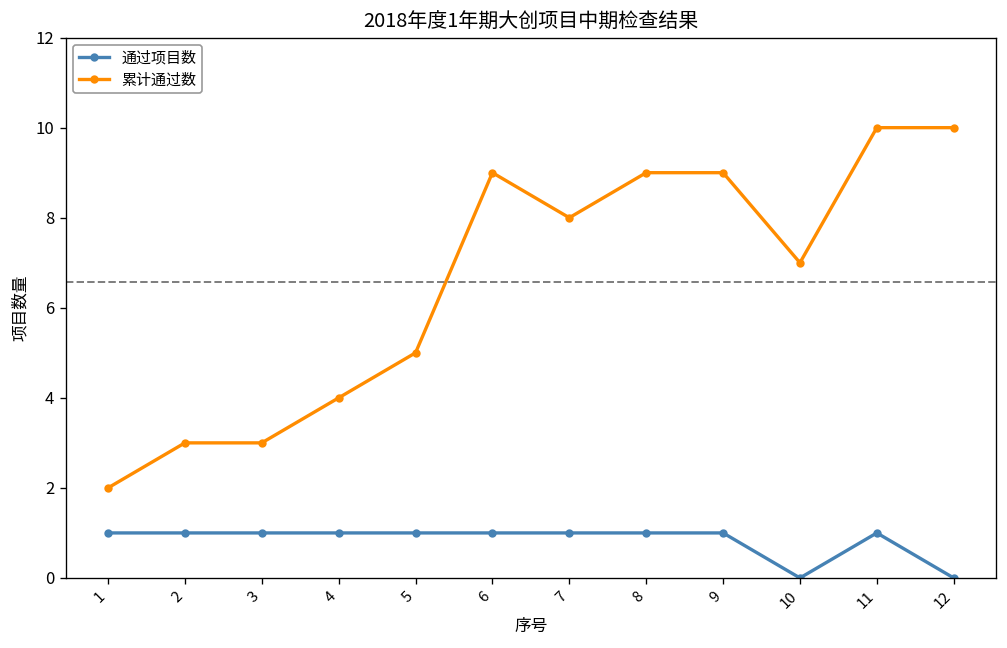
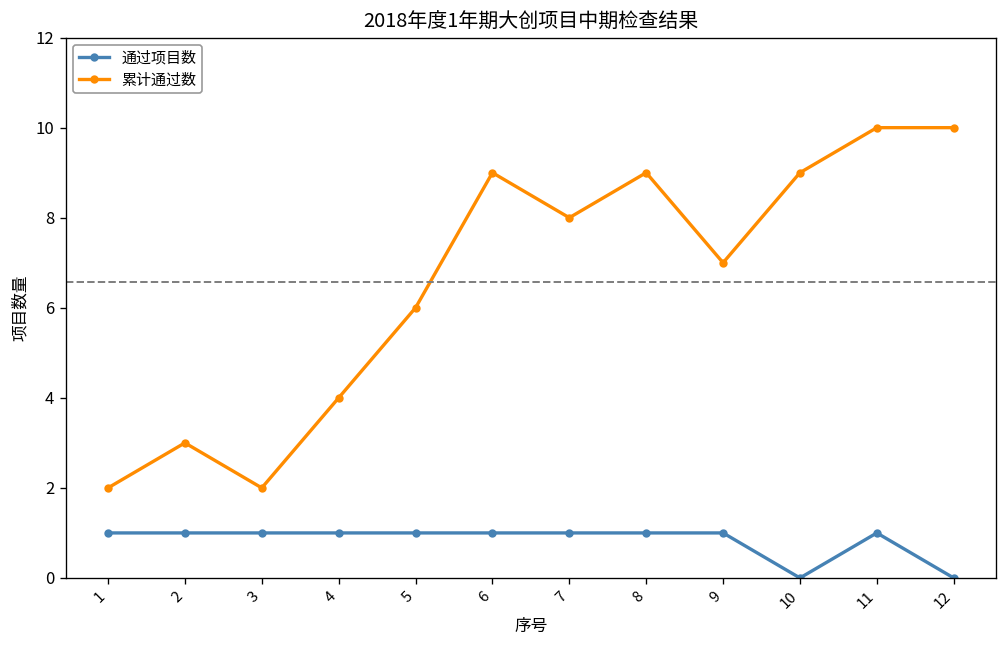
  {
    "通过项目数": {
      "1": 1,
      "2": 1,
      "3": 1,
      "4": 1,
      "5": 1,
      "6": 1,
      "7": 1,
      "8": 1,
      "9": 1,
      "10": 0,
      "11": 1,
      "12": 0
    },
    "累计通过数": {
      "1": 2,
      "2": 3,
-     "3": 3,
+     "3": 2,
      "4": 4,
-     "5": 5,
+     "5": 6,
      "6": 9,
      "7": 8,
      "8": 9,
-     "9": 9,
-     "10": 7,
+     "9": 7,
+     "10": 9,
      "11": 10,
      "12": 10
    }
  }
